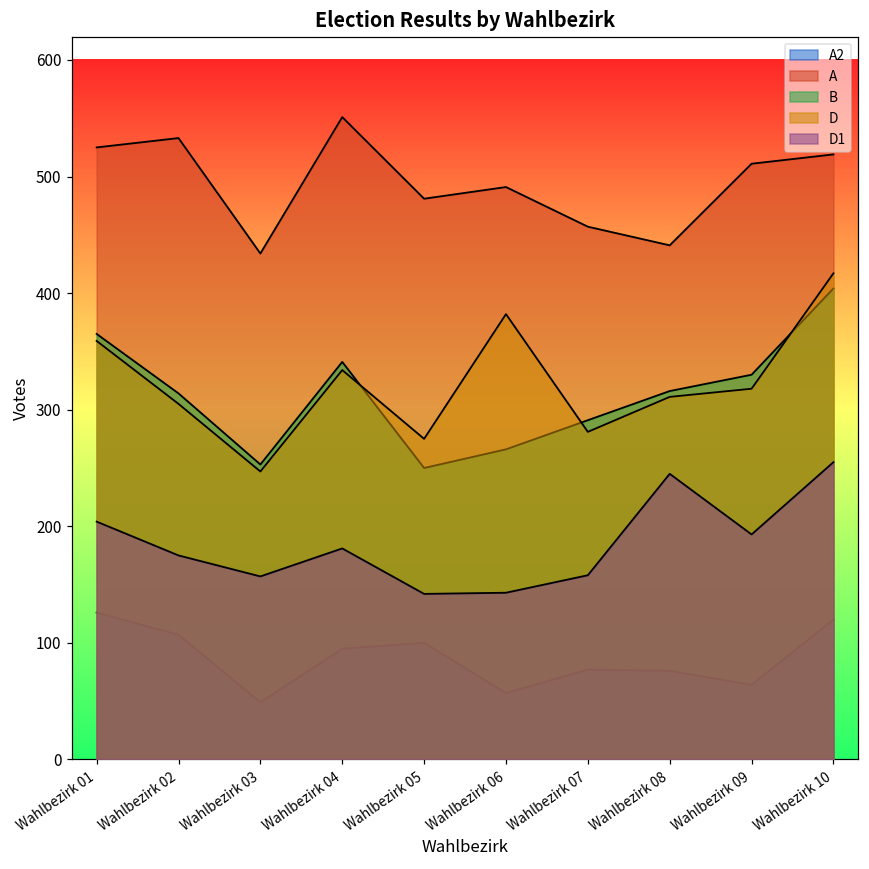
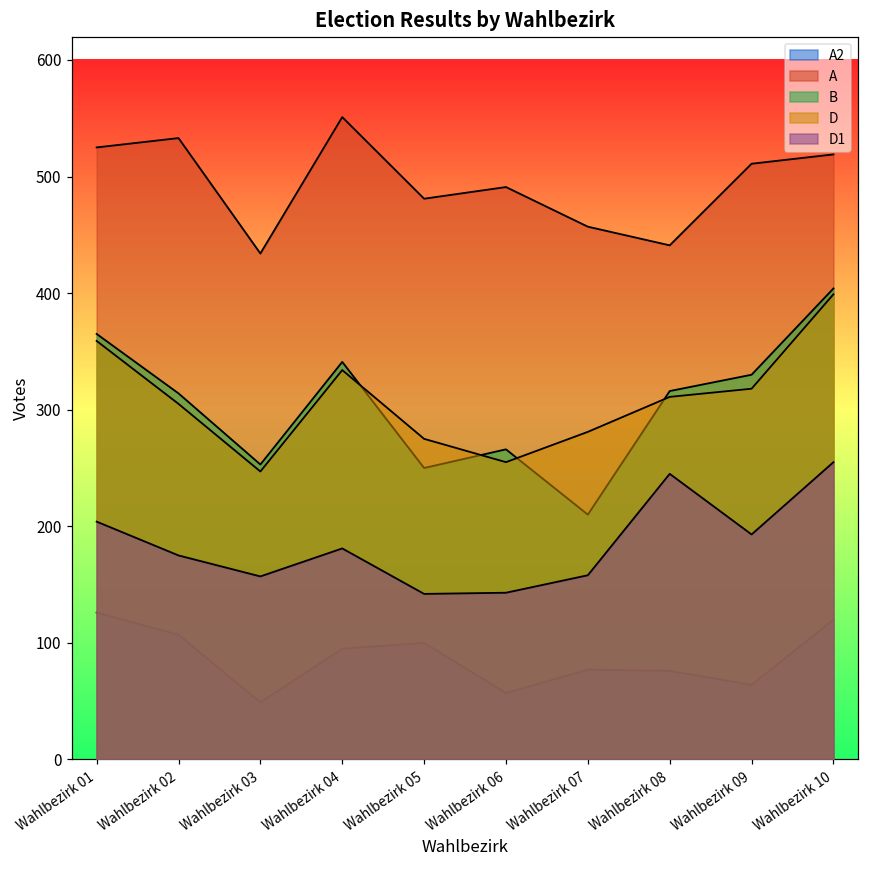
  {
    "A2": {
      "Wahlbezirk 01": 126,
      "Wahlbezirk 02": 107,
      "Wahlbezirk 03": 49,
      "Wahlbezirk 04": 95,
      "Wahlbezirk 05": 100,
      "Wahlbezirk 06": 57,
      "Wahlbezirk 07": 77,
      "Wahlbezirk 08": 76,
      "Wahlbezirk 09": 64,
      "Wahlbezirk 10": 120
    },
    "A": {
      "Wahlbezirk 01": 525,
      "Wahlbezirk 02": 533,
      "Wahlbezirk 03": 434,
      "Wahlbezirk 04": 551,
      "Wahlbezirk 05": 481,
      "Wahlbezirk 06": 491,
      "Wahlbezirk 07": 457,
      "Wahlbezirk 08": 441,
      "Wahlbezirk 09": 511,
      "Wahlbezirk 10": 519
    },
    "B": {
      "Wahlbezirk 01": 365,
      "Wahlbezirk 02": 314,
      "Wahlbezirk 03": 253,
      "Wahlbezirk 04": 341,
      "Wahlbezirk 05": 250,
      "Wahlbezirk 06": 266,
-     "Wahlbezirk 07": 291,
+     "Wahlbezirk 07": 210,
      "Wahlbezirk 08": 316,
      "Wahlbezirk 09": 330,
      "Wahlbezirk 10": 404
    },
    "D": {
      "Wahlbezirk 01": 359,
      "Wahlbezirk 02": 305,
      "Wahlbezirk 03": 247,
      "Wahlbezirk 04": 334,
      "Wahlbezirk 05": 275,
-     "Wahlbezirk 06": 382,
+     "Wahlbezirk 06": 255,
      "Wahlbezirk 07": 281,
      "Wahlbezirk 08": 311,
      "Wahlbezirk 09": 318,
-     "Wahlbezirk 10": 417
+     "Wahlbezirk 10": 399
    },
    "D1": {
      "Wahlbezirk 01": 204,
      "Wahlbezirk 02": 175,
      "Wahlbezirk 03": 157,
      "Wahlbezirk 04": 181,
      "Wahlbezirk 05": 142,
      "Wahlbezirk 06": 143,
      "Wahlbezirk 07": 158,
      "Wahlbezirk 08": 245,
      "Wahlbezirk 09": 193,
      "Wahlbezirk 10": 255
    }
  }
